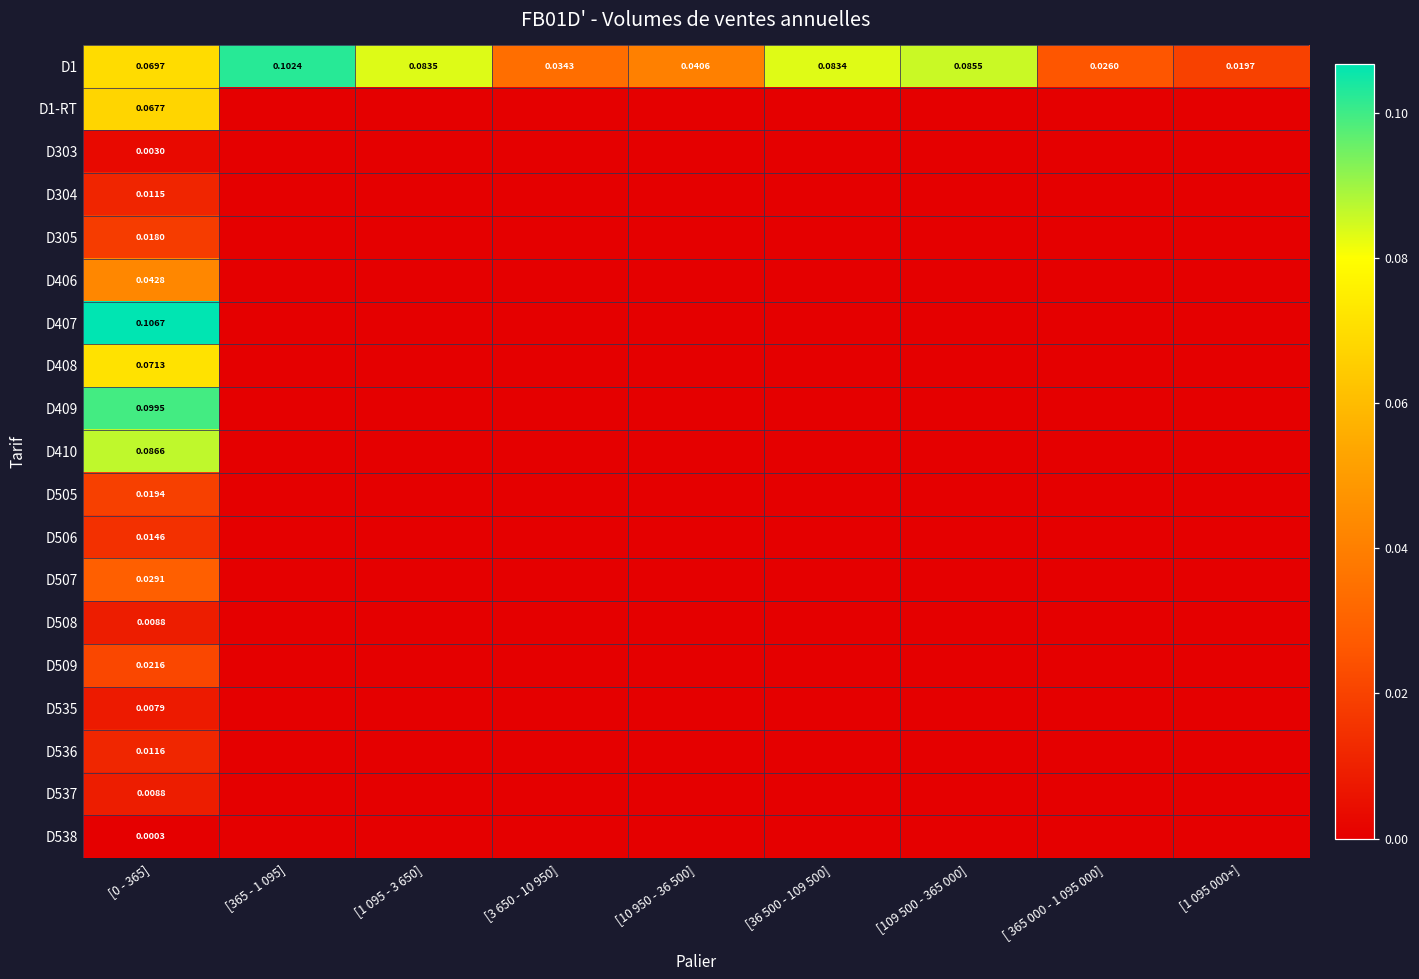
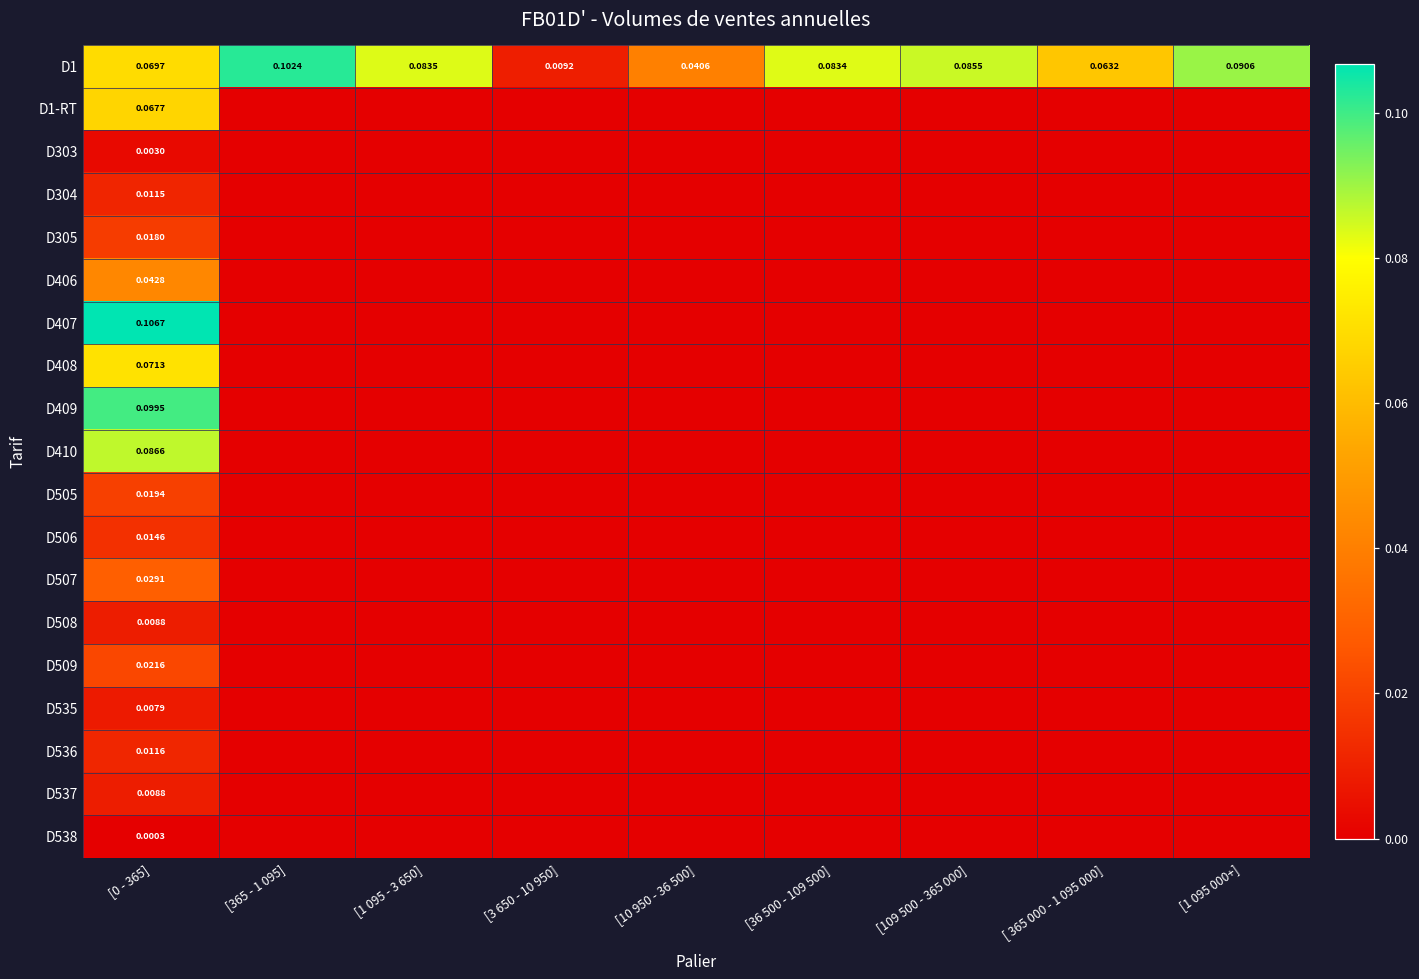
  {
    "D1": {
      "[0 - 365]": 0.0697,
      "[365 - 1 095]": 0.1024,
      "[1 095 - 3 650]": 0.0835,
-     "[3 650 - 10 950]": 0.0343,
+     "[3 650 - 10 950]": 0.0092,
      "[10 950 - 36 500]": 0.0406,
      "[36 500 - 109 500]": 0.0834,
      "[109 500 - 365 000]": 0.0855,
-     "[ 365 000 - 1 095 000]": 0.0260,
-     "[1 095 000+]": 0.0197
+     "[ 365 000 - 1 095 000]": 0.0632,
+     "[1 095 000+]": 0.0906
    },
    "D1-RT": {
      "[0 - 365]": 0.0677
    },
    "D303": {
      "[0 - 365]": 0.0030
    },
    "D304": {
      "[0 - 365]": 0.0115
    },
    "D305": {
      "[0 - 365]": 0.0180
    },
    "D406": {
      "[0 - 365]": 0.0428
    },
    "D407": {
      "[0 - 365]": 0.1067
    },
    "D408": {
      "[0 - 365]": 0.0713
    },
    "D409": {
      "[0 - 365]": 0.0995
    },
    "D410": {
      "[0 - 365]": 0.0866
    },
    "D505": {
      "[0 - 365]": 0.0194
    },
    "D506": {
      "[0 - 365]": 0.0146
    },
    "D507": {
      "[0 - 365]": 0.0291
    },
    "D508": {
      "[0 - 365]": 0.0088
    },
    "D509": {
      "[0 - 365]": 0.0216
    },
    "D535": {
      "[0 - 365]": 0.0079
    },
    "D536": {
      "[0 - 365]": 0.0116
    },
    "D537": {
      "[0 - 365]": 0.0088
    },
    "D538": {
      "[0 - 365]": 0.0003
    }
  }
